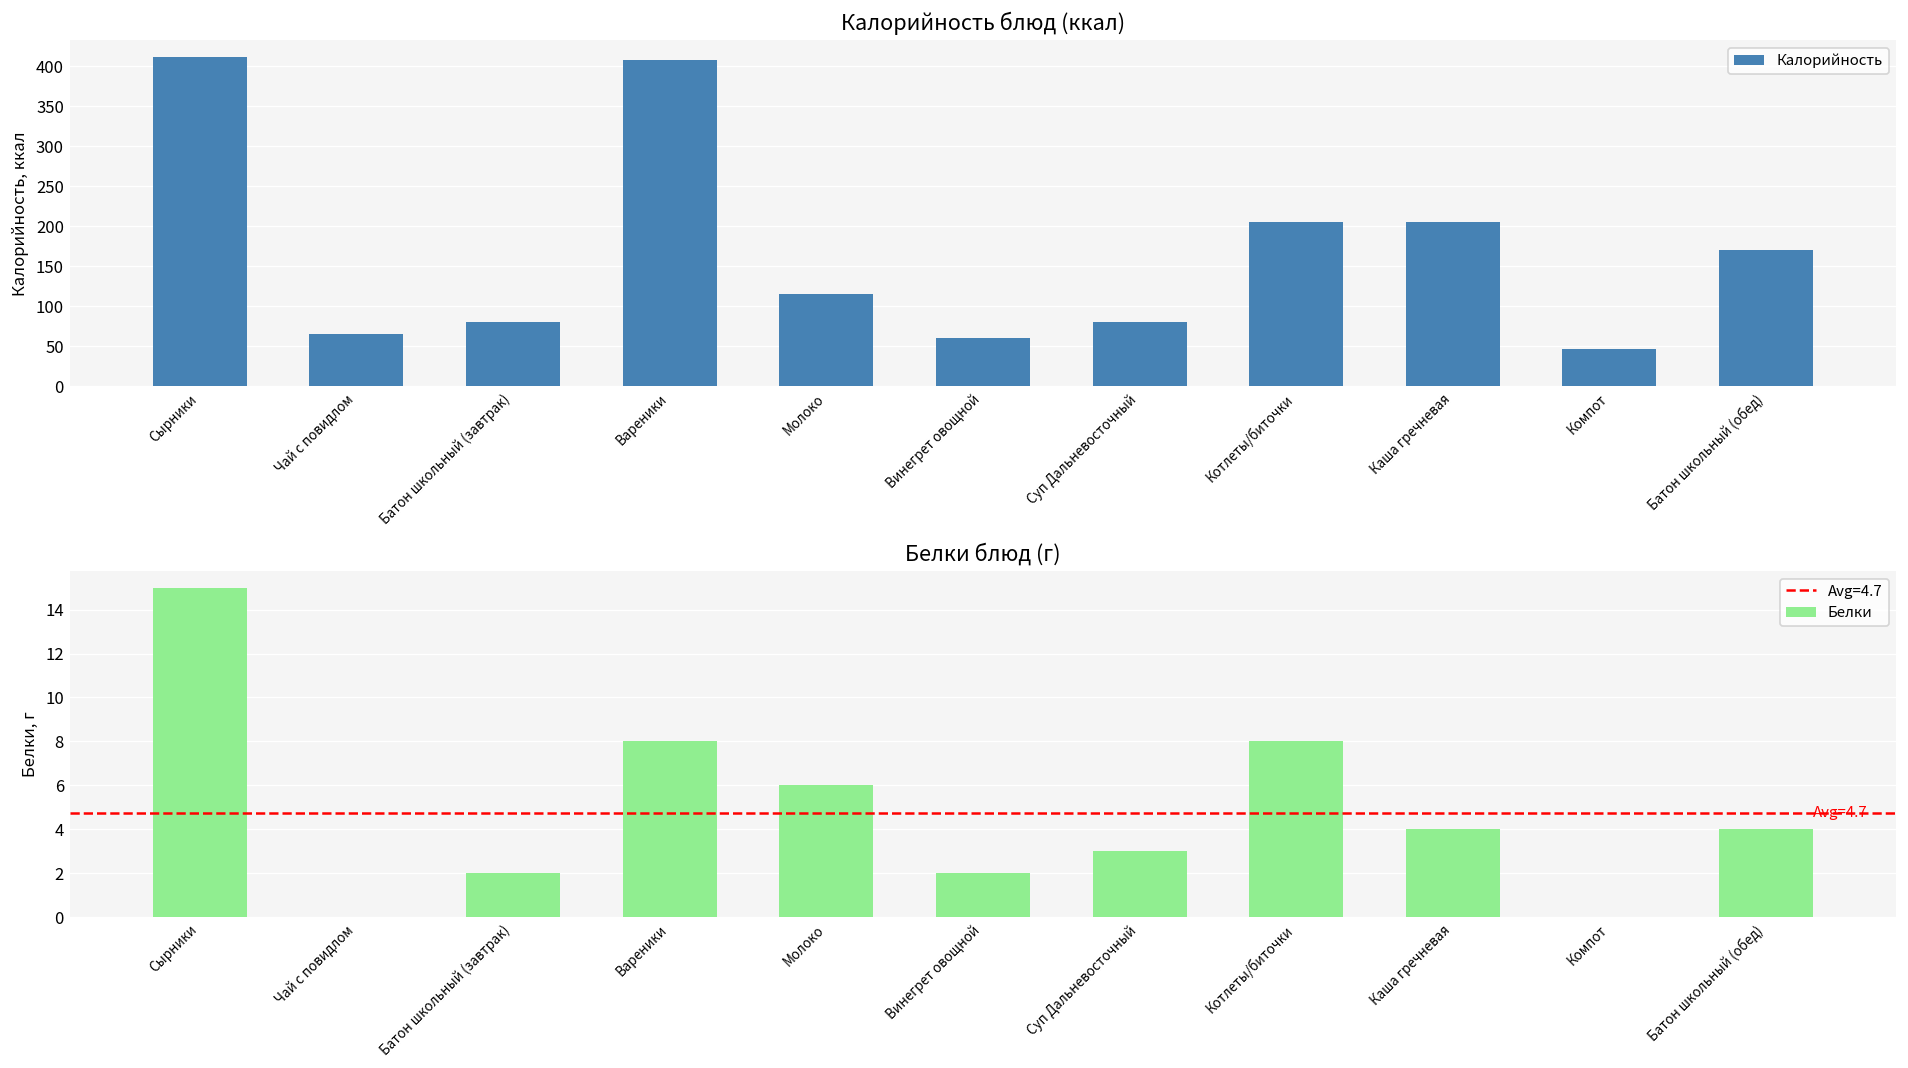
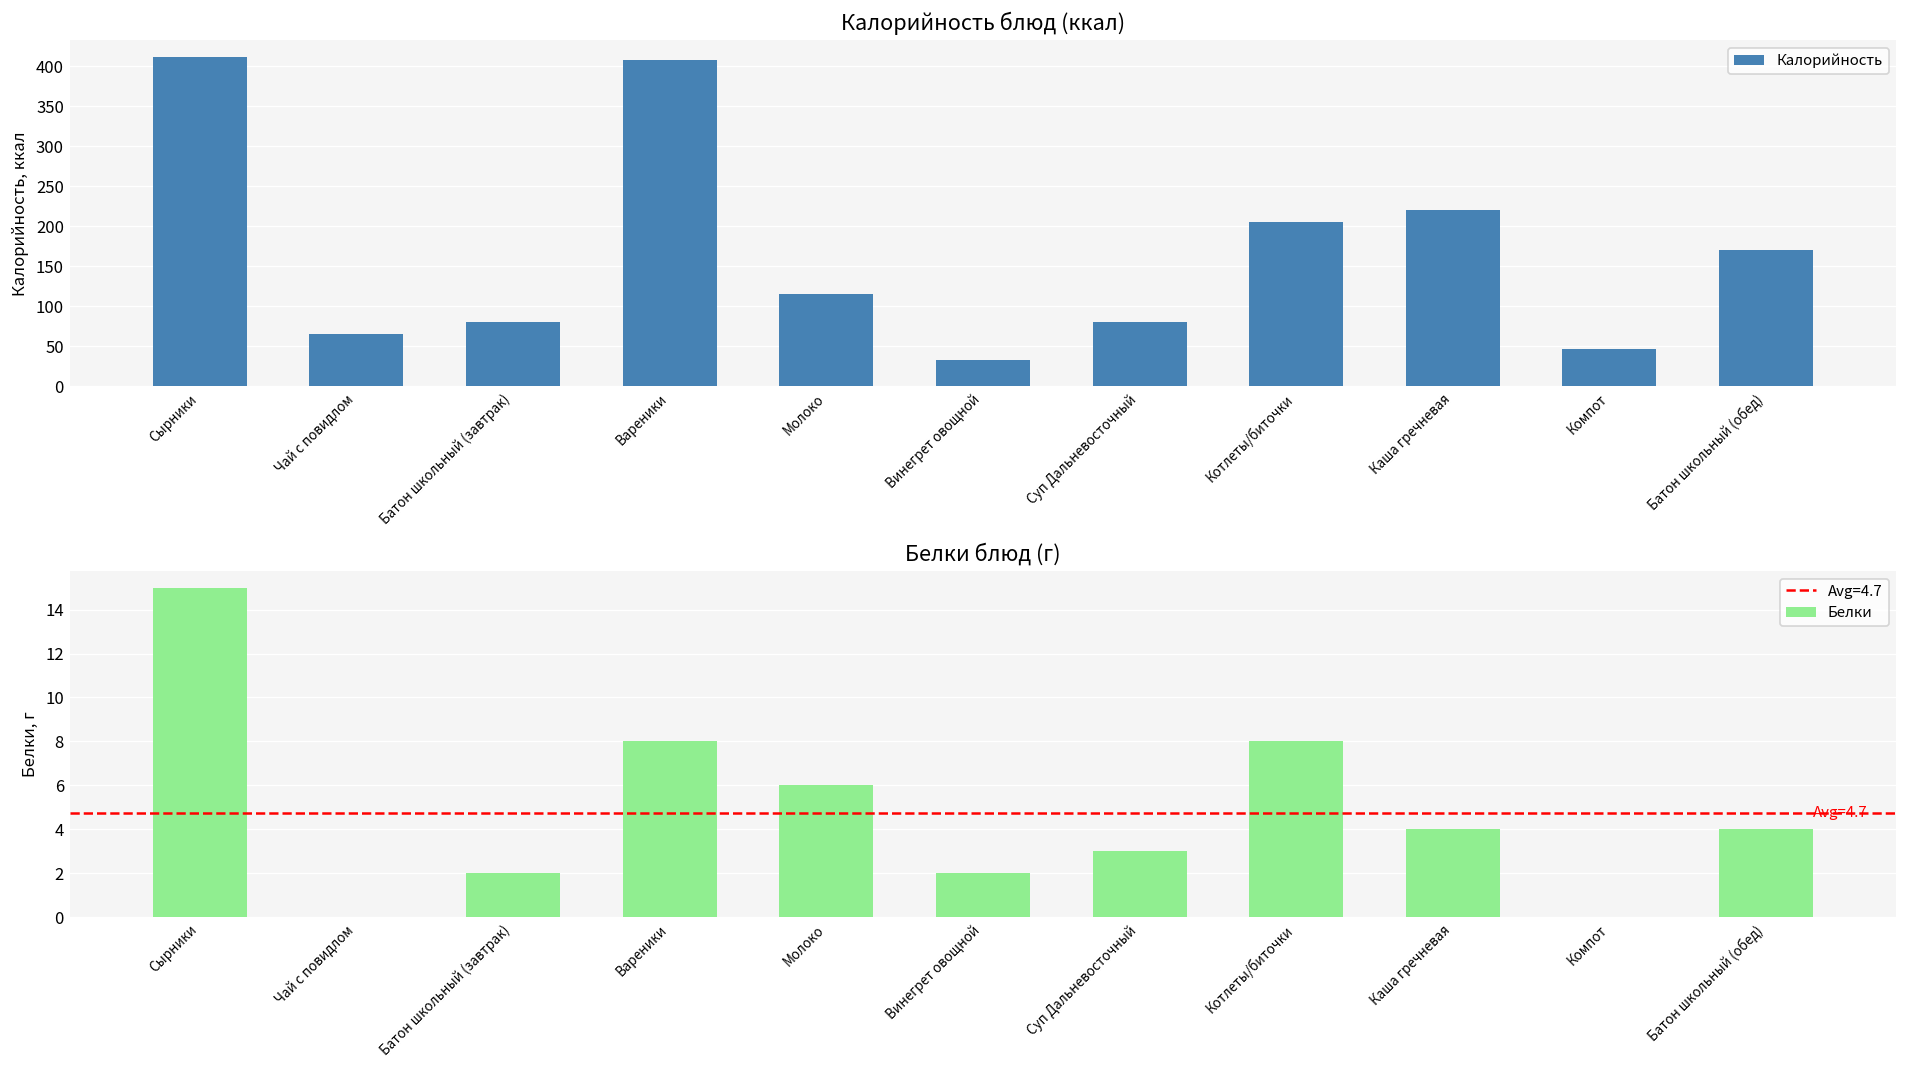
  {
    "Калорийность блюд (ккал)": {
      "Сырники": 410,
      "Чай с повидлом": 70,
      "Батон школьный (завтрак)": 80,
      "Вареники": 410,
      "Молоко": 120,
-     "Винегрет овощной": 60,
+     "Винегрет овощной": 30,
      "Суп Дальневосточный": 80,
      "Котлеты/биточки": 210,
-     "Каша гречневая": 210,
+     "Каша гречневая": 220,
      "Компот": 50,
      "Батон школьный (обед)": 170
    },
    "Белки блюд (г)": {
      "Сырники": 15.0,
      "Чай с повидлом": 0.0,
      "Батон школьный (завтрак)": 2.0,
      "Вареники": 8.0,
      "Молоко": 6.0,
      "Винегрет овощной": 2.0,
      "Суп Дальневосточный": 3.0,
      "Котлеты/биточки": 8.0,
      "Каша гречневая": 4.0,
      "Компот": 0.0,
      "Батон школьный (обед)": 4.0
    }
  }
